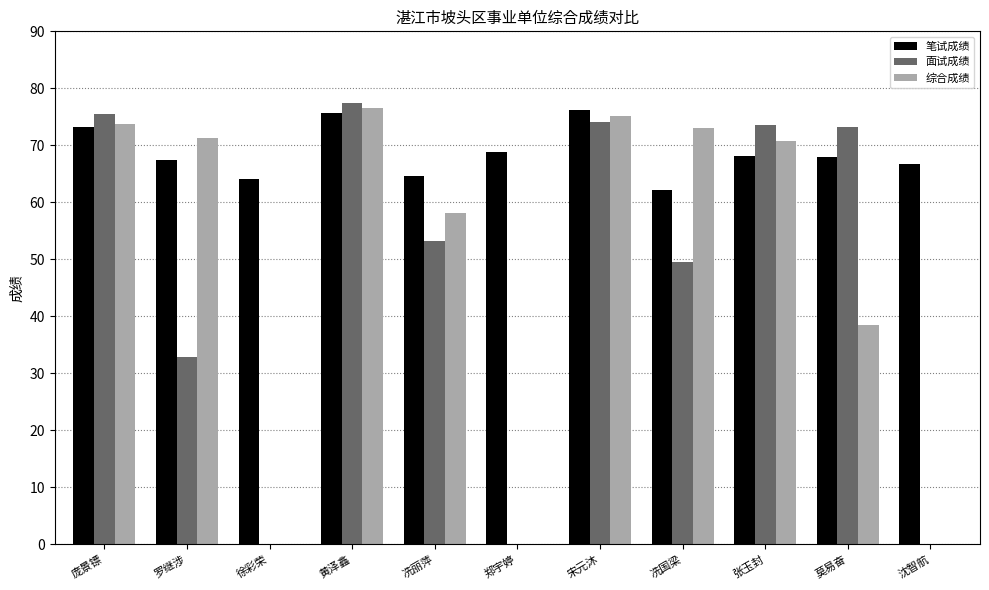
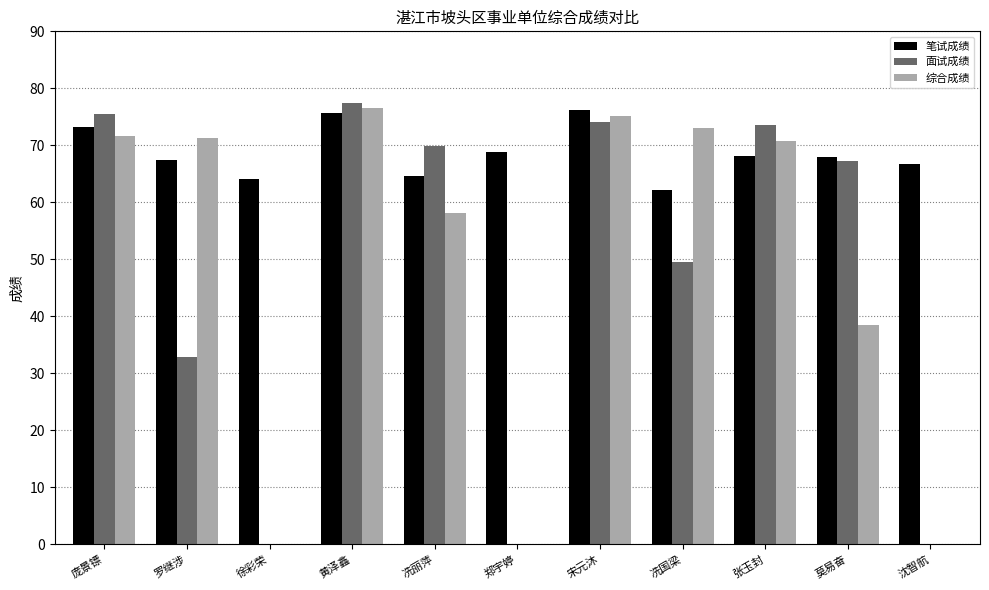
  {
    "笔试成绩": {
      "庞景镖": 73,
      "罗继涉": 68,
      "徐彩荣": 64,
      "黄泽鑫": 76,
      "冼丽萍": 65,
      "郑宇婷": 69,
      "宋元沐": 76,
      "冼国梁": 62,
      "张玉封": 68,
      "莫易奋": 68,
      "沈智航": 67
    },
    "面试成绩": {
      "庞景镖": 76,
      "罗继涉": 33,
      "徐彩荣": 0,
      "黄泽鑫": 77,
-     "冼丽萍": 53,
+     "冼丽萍": 70,
      "郑宇婷": 0,
      "宋元沐": 74,
      "冼国梁": 50,
      "张玉封": 74,
-     "莫易奋": 73,
+     "莫易奋": 67,
      "沈智航": 0
    },
    "综合成绩": {
-     "庞景镖": 74,
+     "庞景镖": 72,
      "罗继涉": 71,
      "徐彩荣": 0,
      "黄泽鑫": 77,
      "冼丽萍": 58,
      "郑宇婷": 0,
      "宋元沐": 75,
      "冼国梁": 73,
      "张玉封": 71,
      "莫易奋": 39,
      "沈智航": 0
    }
  }
